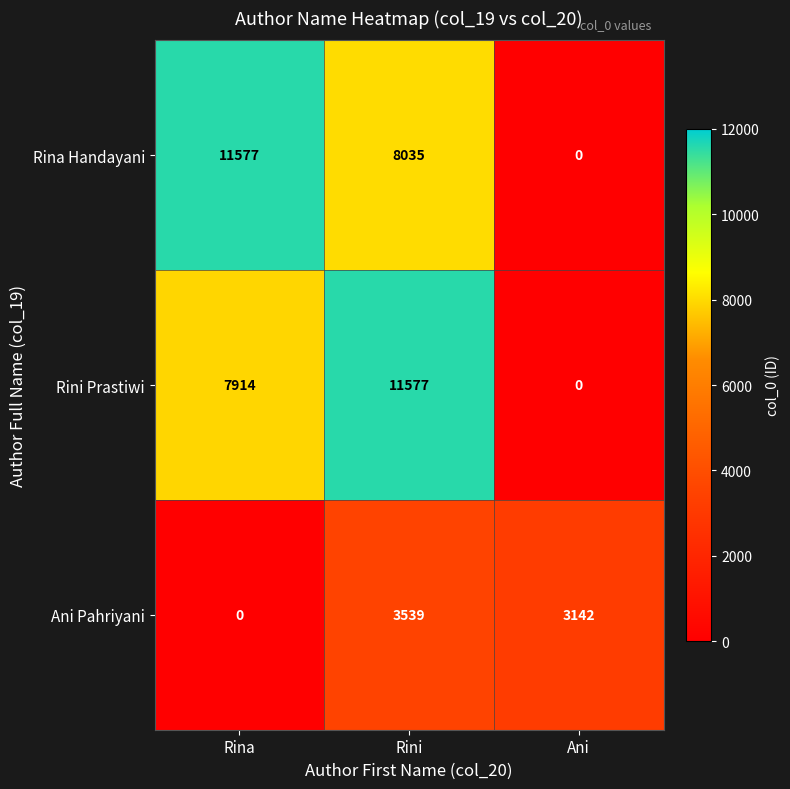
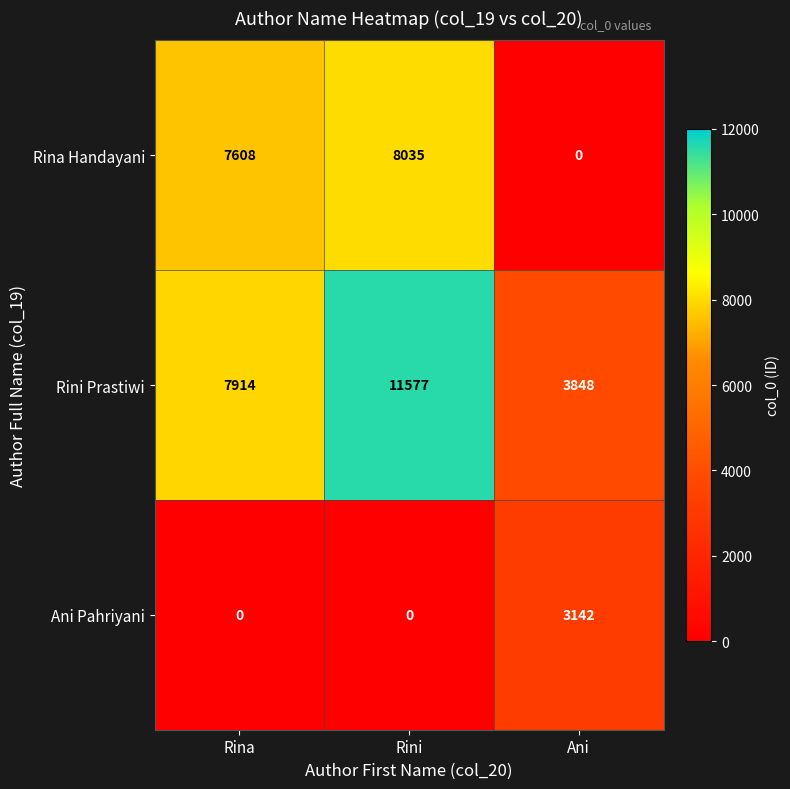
  {
    "Rina Handayani": {
-     "Rina": 11577,
+     "Rina": 7608,
      "Rini": 8035,
      "Ani": 0
    },
    "Rini Prastiwi": {
      "Rina": 7914,
      "Rini": 11577,
-     "Ani": 0
+     "Ani": 3848
    },
    "Ani Pahriyani": {
      "Rina": 0,
-     "Rini": 3539,
+     "Rini": 0,
      "Ani": 3142
    }
  }
